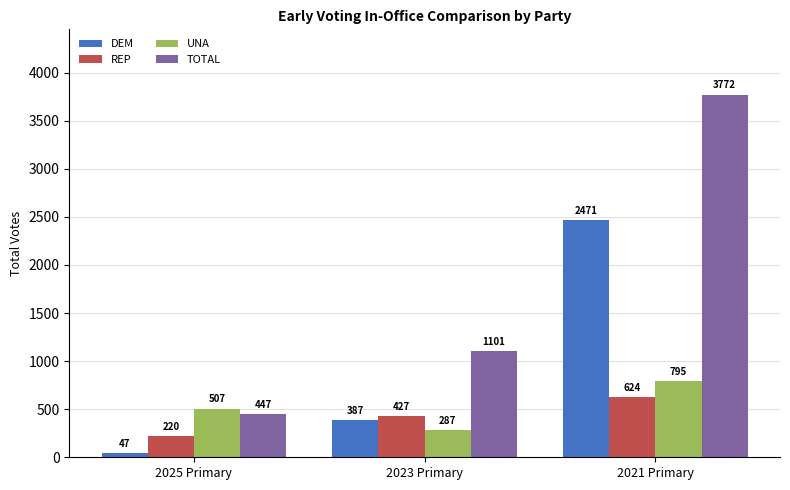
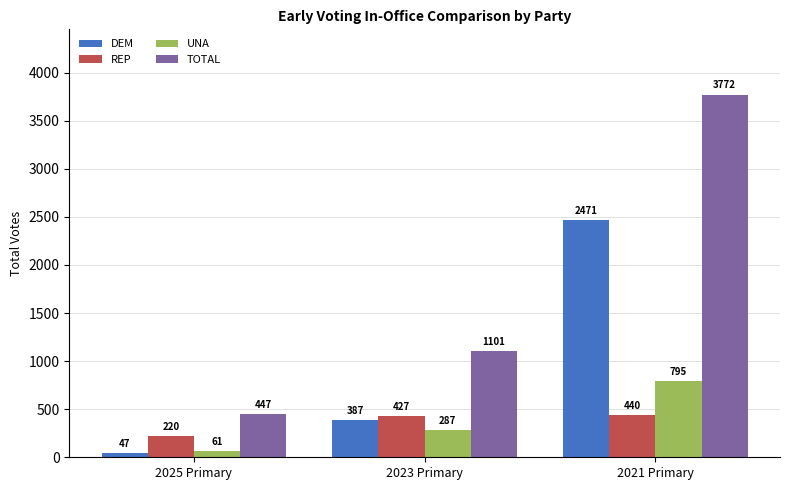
  {
    "DEM": {
      "2025 Primary": 47,
      "2023 Primary": 387,
      "2021 Primary": 2471
    },
    "REP": {
      "2025 Primary": 220,
      "2023 Primary": 427,
-     "2021 Primary": 624
+     "2021 Primary": 440
    },
    "UNA": {
-     "2025 Primary": 507,
+     "2025 Primary": 61,
      "2023 Primary": 287,
      "2021 Primary": 795
    },
    "TOTAL": {
      "2025 Primary": 447,
      "2023 Primary": 1101,
      "2021 Primary": 3772
    }
  }
